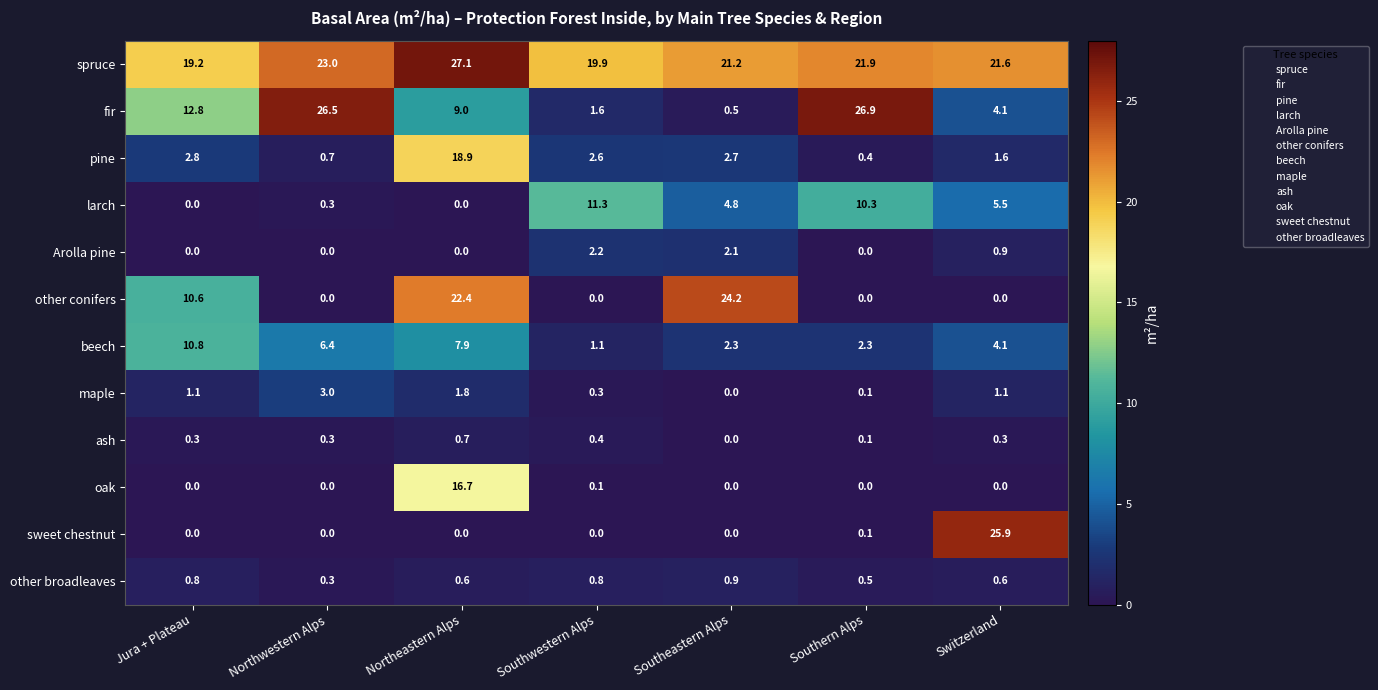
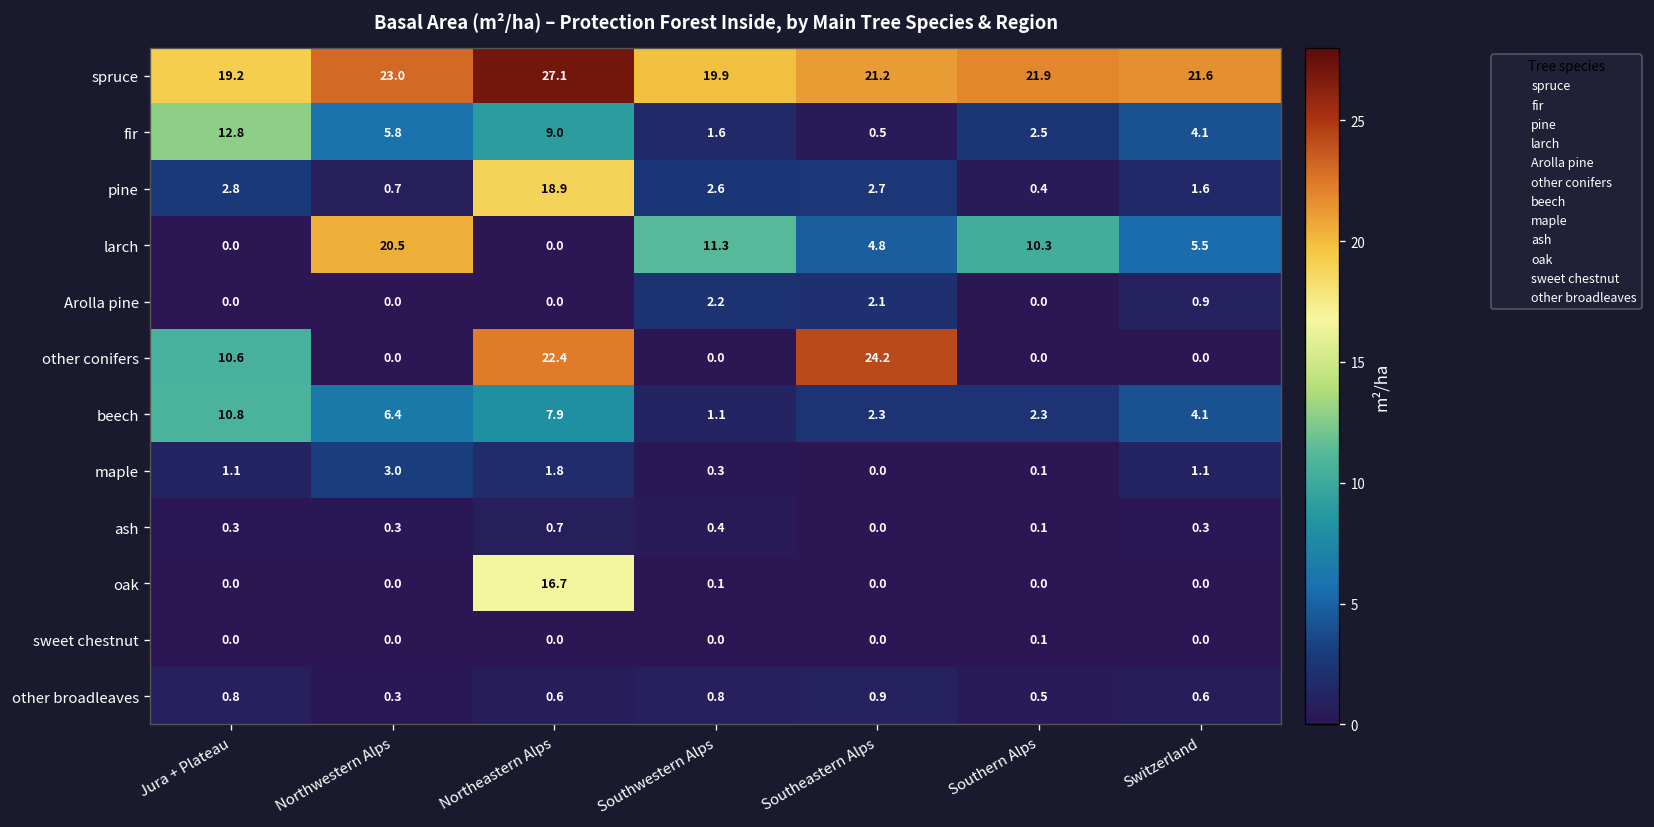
  {
    "spruce": {
      "Jura + Plateau": 19.2,
      "Northwestern Alps": 23.0,
      "Northeastern Alps": 27.1,
      "Southwestern Alps": 19.9,
      "Southeastern Alps": 21.2,
      "Southern Alps": 21.9,
      "Switzerland": 21.6
    },
    "fir": {
      "Jura + Plateau": 12.8,
-     "Northwestern Alps": 26.5,
+     "Northwestern Alps": 5.8,
      "Northeastern Alps": 9.0,
      "Southwestern Alps": 1.6,
      "Southeastern Alps": 0.5,
-     "Southern Alps": 26.9,
+     "Southern Alps": 2.5,
      "Switzerland": 4.1
    },
    "pine": {
      "Jura + Plateau": 2.8,
      "Northwestern Alps": 0.7,
      "Northeastern Alps": 18.9,
      "Southwestern Alps": 2.6,
      "Southeastern Alps": 2.7,
      "Southern Alps": 0.4,
      "Switzerland": 1.6
    },
    "larch": {
      "Jura + Plateau": 0.0,
-     "Northwestern Alps": 0.3,
+     "Northwestern Alps": 20.5,
      "Northeastern Alps": 0.0,
      "Southwestern Alps": 11.3,
      "Southeastern Alps": 4.8,
      "Southern Alps": 10.3,
      "Switzerland": 5.5
    },
    "Arolla pine": {
      "Jura + Plateau": 0.0,
      "Northwestern Alps": 0.0,
      "Northeastern Alps": 0.0,
      "Southwestern Alps": 2.2,
      "Southeastern Alps": 2.1,
      "Southern Alps": 0.0,
      "Switzerland": 0.9
    },
    "other conifers": {
      "Jura + Plateau": 10.6,
      "Northwestern Alps": 0.0,
      "Northeastern Alps": 22.4,
      "Southwestern Alps": 0.0,
      "Southeastern Alps": 24.2,
      "Southern Alps": 0.0,
      "Switzerland": 0.0
    },
    "beech": {
      "Jura + Plateau": 10.8,
      "Northwestern Alps": 6.4,
      "Northeastern Alps": 7.9,
      "Southwestern Alps": 1.1,
      "Southeastern Alps": 2.3,
      "Southern Alps": 2.3,
      "Switzerland": 4.1
    },
    "maple": {
      "Jura + Plateau": 1.1,
      "Northwestern Alps": 3.0,
      "Northeastern Alps": 1.8,
      "Southwestern Alps": 0.3,
      "Southeastern Alps": 0.0,
      "Southern Alps": 0.1,
      "Switzerland": 1.1
    },
    "ash": {
      "Jura + Plateau": 0.3,
      "Northwestern Alps": 0.3,
      "Northeastern Alps": 0.7,
      "Southwestern Alps": 0.4,
      "Southeastern Alps": 0.0,
      "Southern Alps": 0.1,
      "Switzerland": 0.3
    },
    "oak": {
      "Jura + Plateau": 0.0,
      "Northwestern Alps": 0.0,
      "Northeastern Alps": 16.7,
      "Southwestern Alps": 0.1,
      "Southeastern Alps": 0.0,
      "Southern Alps": 0.0,
      "Switzerland": 0.0
    },
    "sweet chestnut": {
      "Jura + Plateau": 0.0,
      "Northwestern Alps": 0.0,
      "Northeastern Alps": 0.0,
      "Southwestern Alps": 0.0,
      "Southeastern Alps": 0.0,
      "Southern Alps": 0.1,
-     "Switzerland": 25.9
+     "Switzerland": 0.0
    },
    "other broadleaves": {
      "Jura + Plateau": 0.8,
      "Northwestern Alps": 0.3,
      "Northeastern Alps": 0.6,
      "Southwestern Alps": 0.8,
      "Southeastern Alps": 0.9,
      "Southern Alps": 0.5,
      "Switzerland": 0.6
    }
  }
